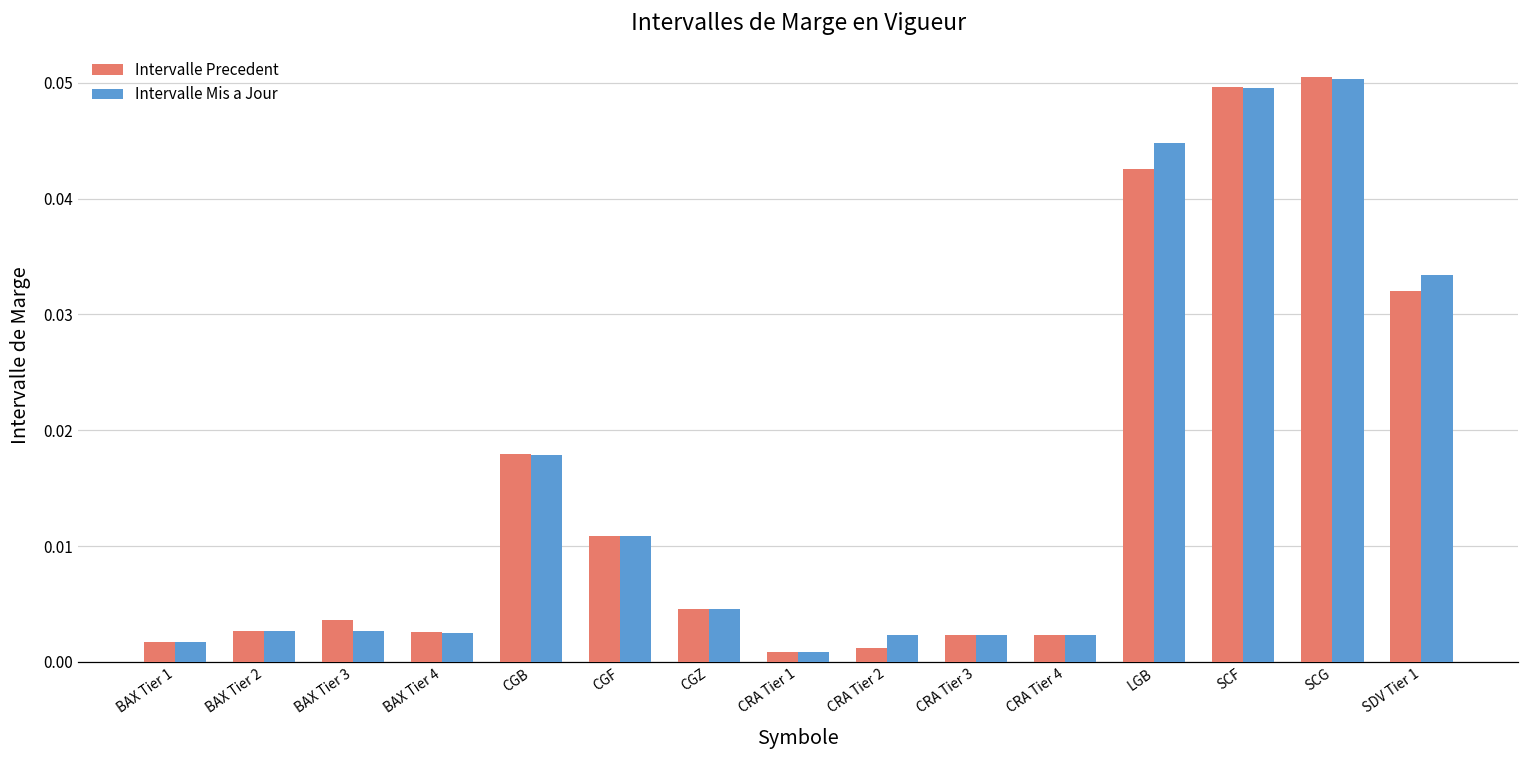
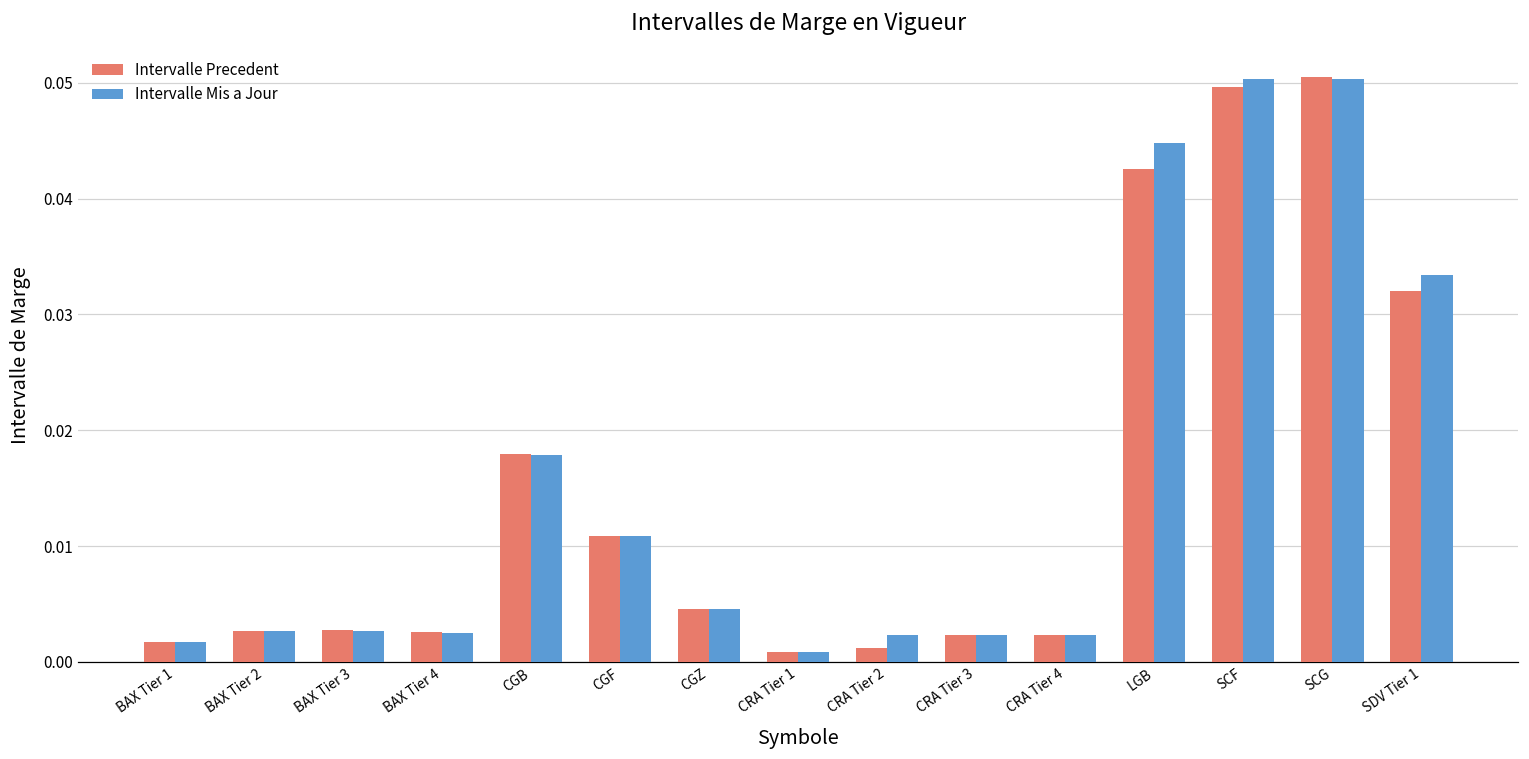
  {
    "Intervalle Precedent": {
      "BAX Tier 1": 0.0017,
      "BAX Tier 2": 0.0027,
-     "BAX Tier 3": 0.0036,
+     "BAX Tier 3": 0.0027,
      "BAX Tier 4": 0.0025,
      "CGB": 0.0179,
      "CGF": 0.0109,
      "CGZ": 0.0046,
      "CRA Tier 1": 0.0008,
      "CRA Tier 2": 0.0012,
      "CRA Tier 3": 0.0024,
      "CRA Tier 4": 0.0024,
      "LGB": 0.0425,
      "SCF": 0.0496,
      "SCG": 0.0505,
      "SDV Tier 1": 0.0320
    },
    "Intervalle Mis a Jour": {
      "BAX Tier 1": 0.0017,
      "BAX Tier 2": 0.0027,
      "BAX Tier 3": 0.0027,
      "BAX Tier 4": 0.0025,
      "CGB": 0.0179,
      "CGF": 0.0109,
      "CGZ": 0.0046,
      "CRA Tier 1": 0.0008,
      "CRA Tier 2": 0.0023,
      "CRA Tier 3": 0.0023,
      "CRA Tier 4": 0.0023,
      "LGB": 0.0448,
-     "SCF": 0.0495,
+     "SCF": 0.0503,
      "SCG": 0.0504,
      "SDV Tier 1": 0.0334
    }
  }
